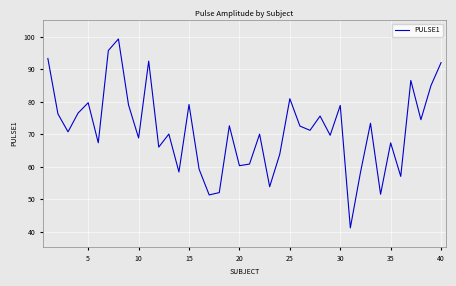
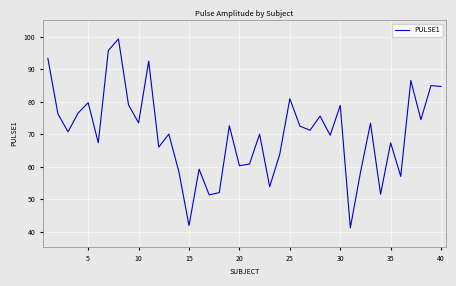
  {
    "5": 80,
-   "10": 69,
-   "15": 79,
+   "10": 73,
+   "15": 42,
    "20": 60,
    "25": 81,
    "30": 79,
    "35": 67,
-   "40": 92
+   "40": 85
  }
